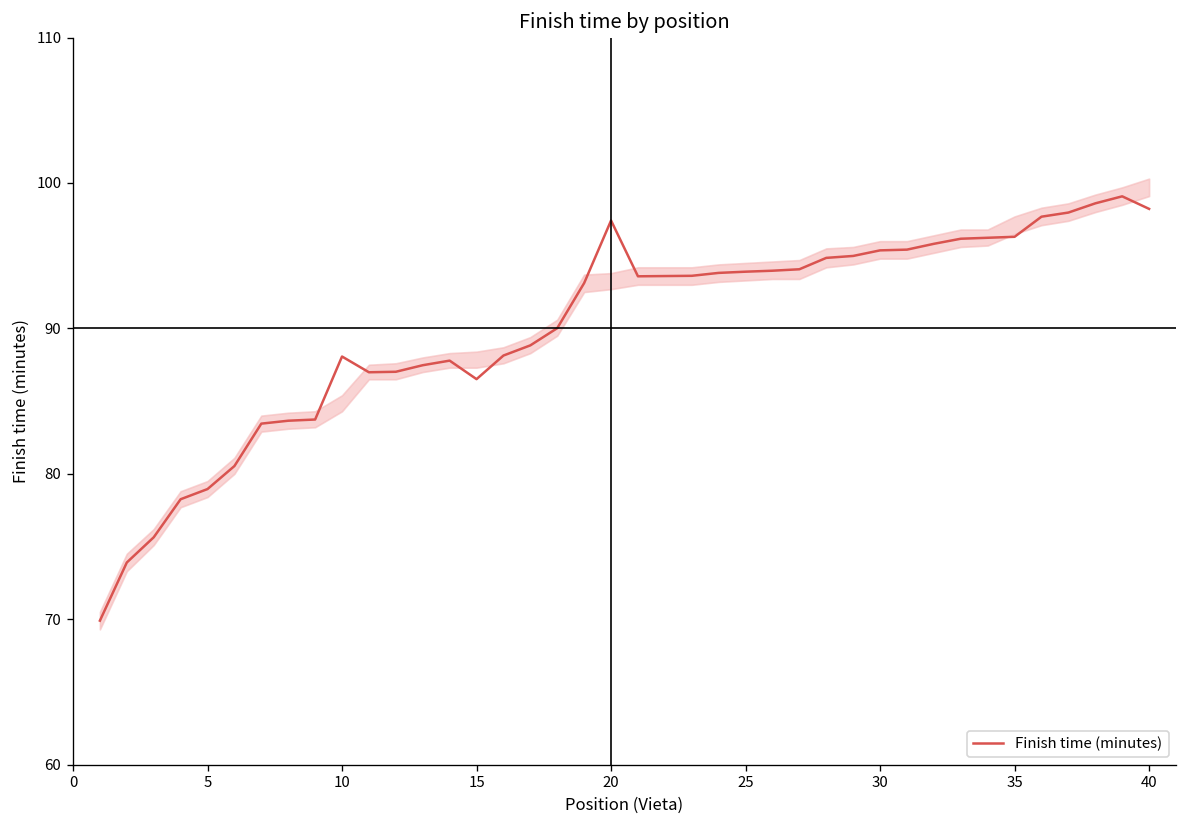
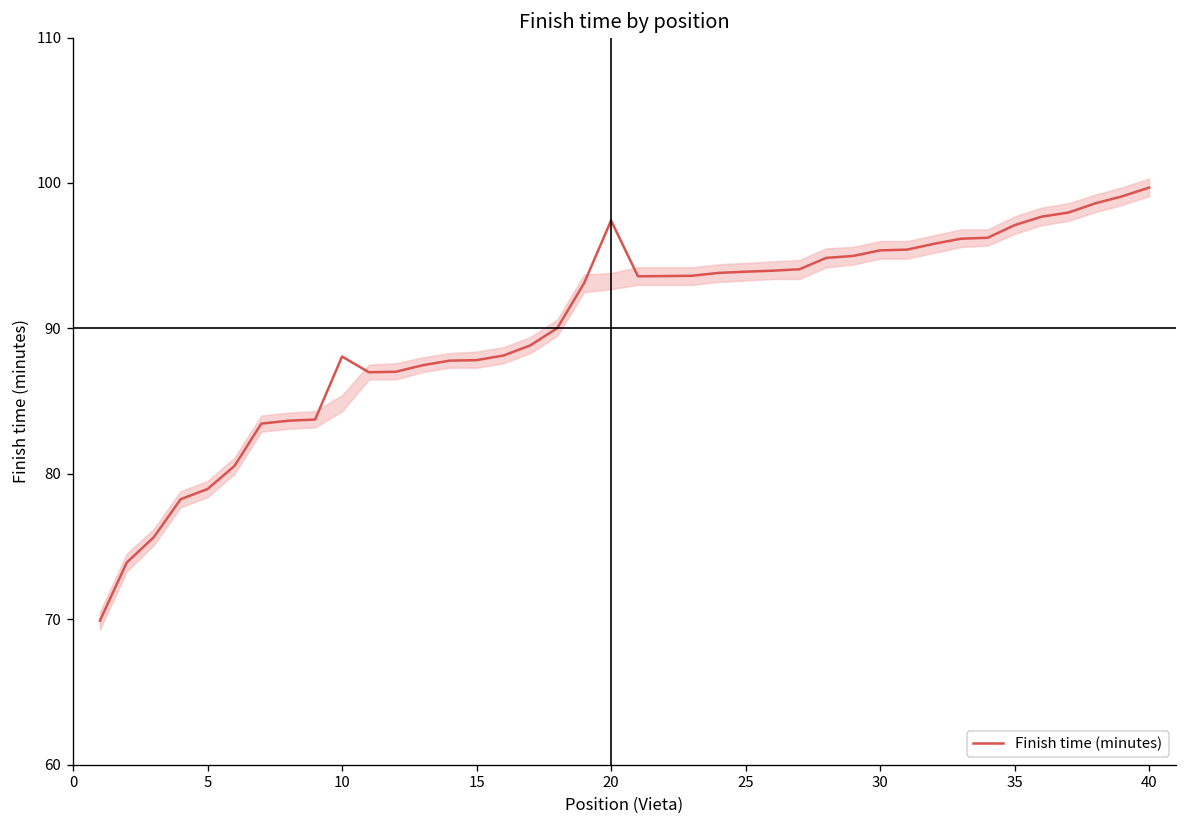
  {
    "Finish time (minutes)": {
      "5": 79.0,
      "10": 88.1,
-     "15": 86.5,
+     "15": 87.8,
      "20": 97.4,
      "25": 93.9,
      "30": 95.4,
-     "35": 96.3,
-     "40": 98.2
+     "35": 97.1,
+     "40": 99.7
    }
  }
